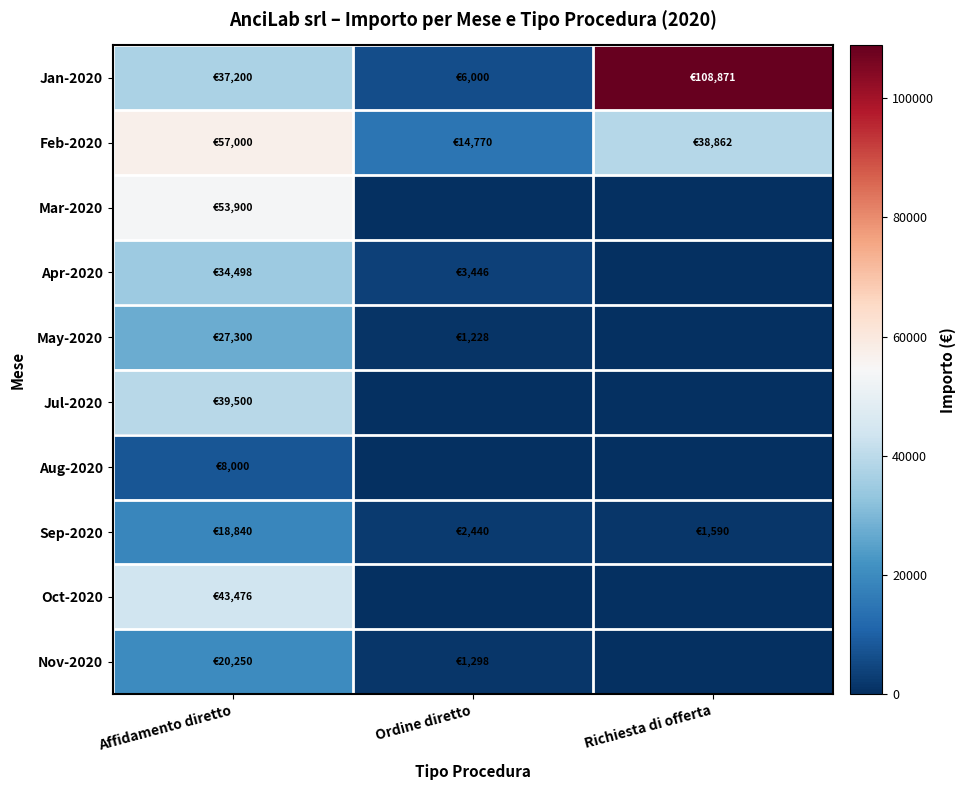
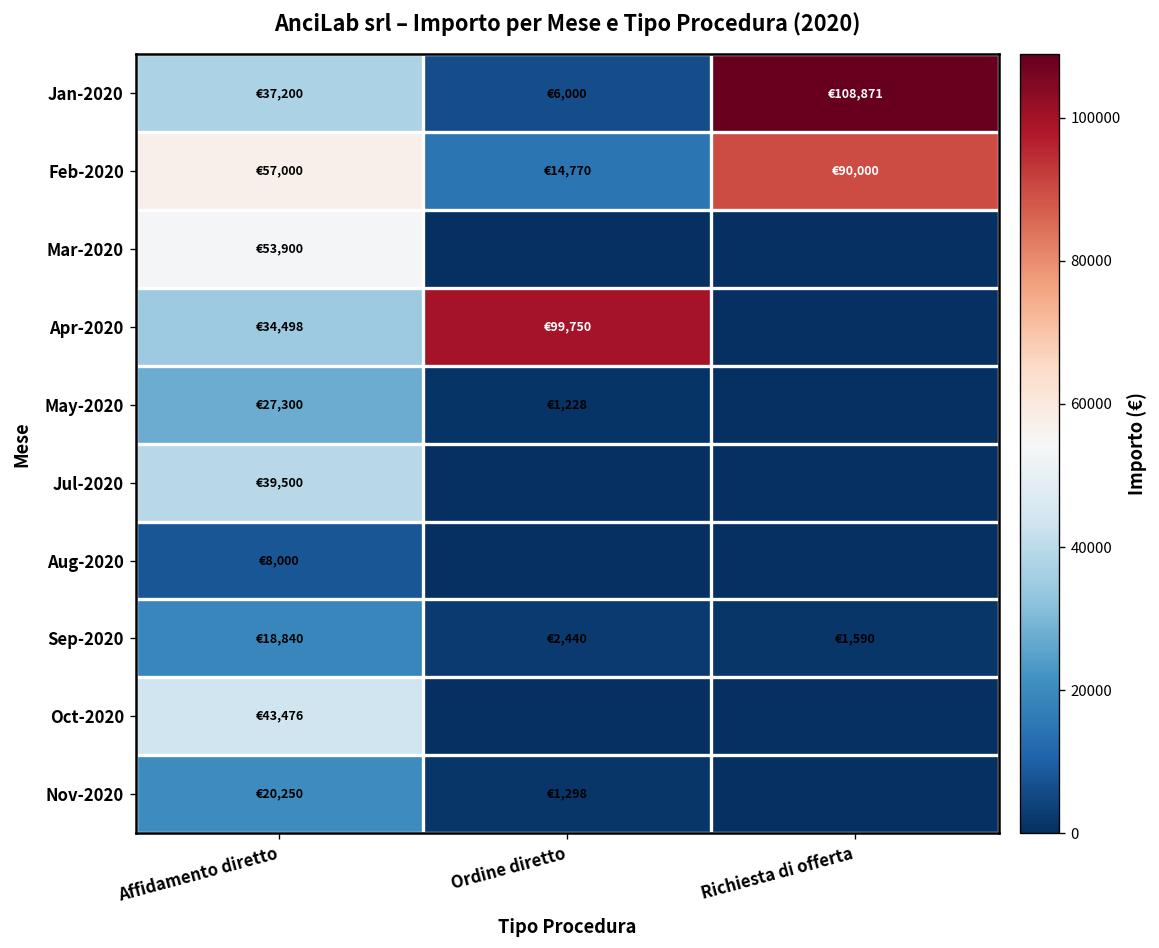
  {
    "Jan-2020": {
      "Affidamento diretto": "€37,200",
      "Ordine diretto": "€6,000",
      "Richiesta di offerta": "€108,871"
    },
    "Feb-2020": {
      "Affidamento diretto": "€57,000",
      "Ordine diretto": "€14,770",
-     "Richiesta di offerta": "€38,862"
+     "Richiesta di offerta": "€90,000"
    },
    "Mar-2020": {
      "Affidamento diretto": "€53,900"
    },
    "Apr-2020": {
      "Affidamento diretto": "€34,498",
-     "Ordine diretto": "€3,446"
+     "Ordine diretto": "€99,750"
    },
    "May-2020": {
      "Affidamento diretto": "€27,300",
      "Ordine diretto": "€1,228"
    },
    "Jul-2020": {
      "Affidamento diretto": "€39,500"
    },
    "Aug-2020": {
      "Affidamento diretto": "€8,000"
    },
    "Sep-2020": {
      "Affidamento diretto": "€18,840",
      "Ordine diretto": "€2,440",
      "Richiesta di offerta": "€1,590"
    },
    "Oct-2020": {
      "Affidamento diretto": "€43,476"
    },
    "Nov-2020": {
      "Affidamento diretto": "€20,250",
      "Ordine diretto": "€1,298"
    }
  }
